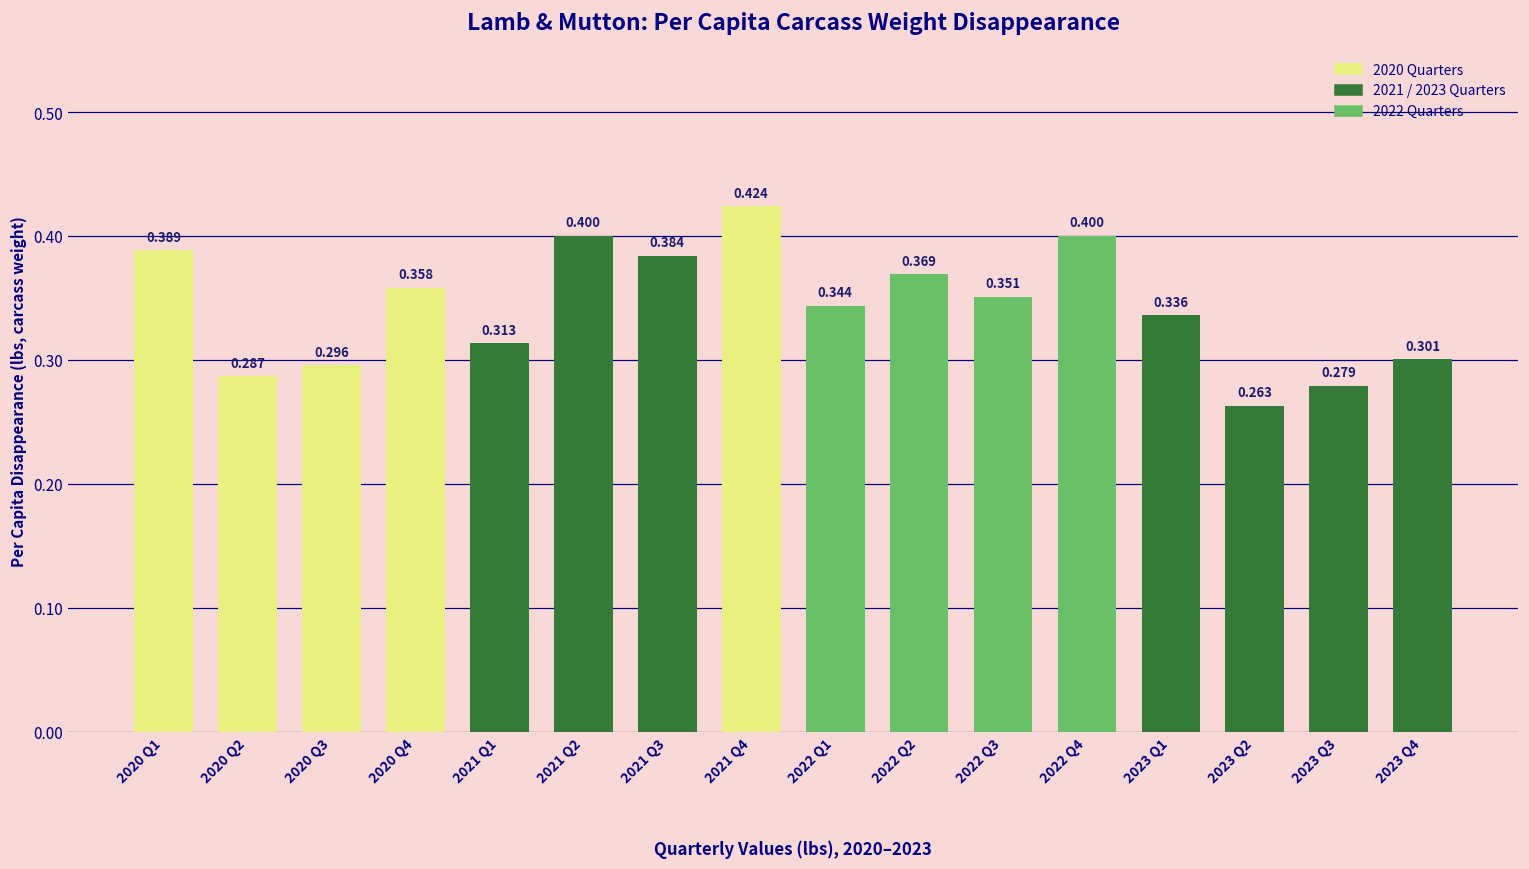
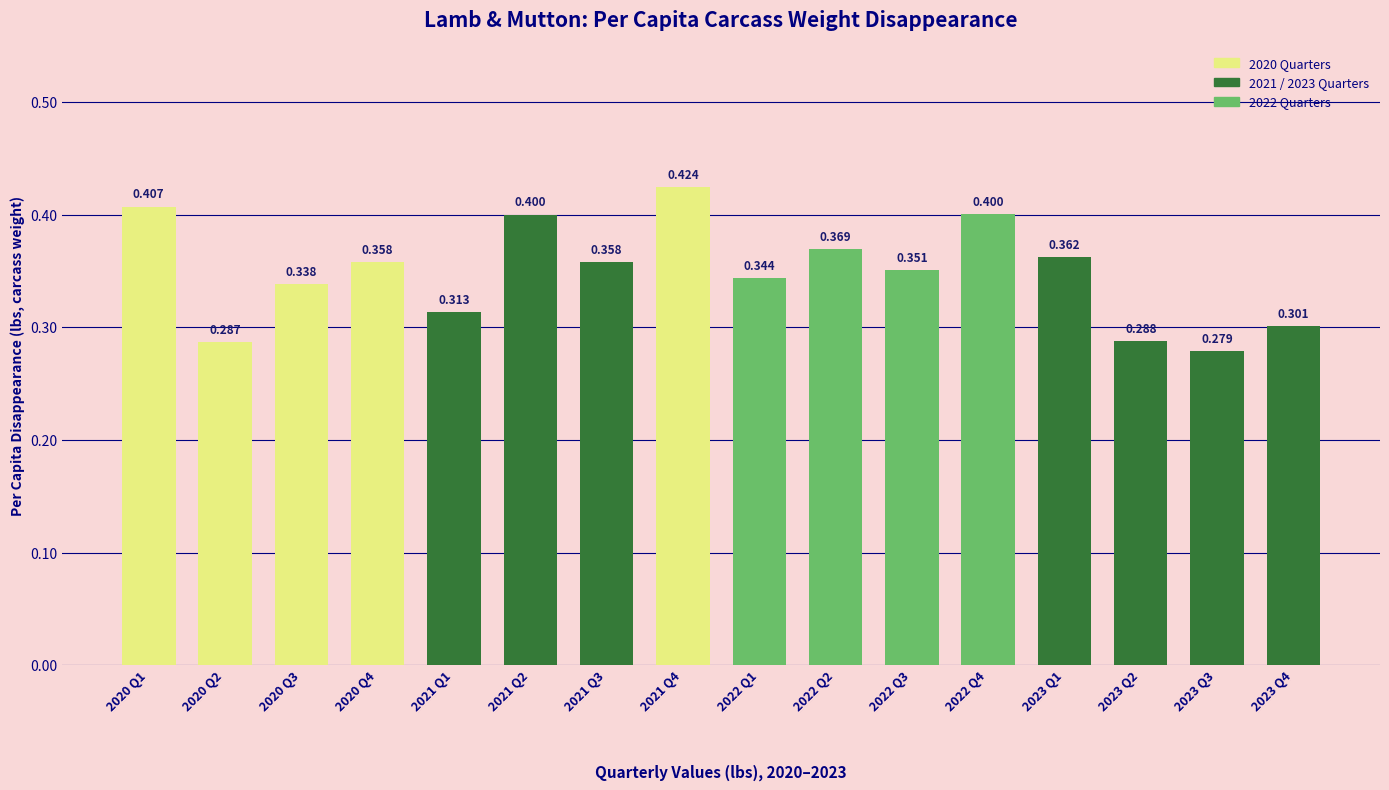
  {
-   "2020 Q1": 0.389,
+   "2020 Q1": 0.407,
    "2020 Q2": 0.287,
-   "2020 Q3": 0.296,
+   "2020 Q3": 0.338,
    "2020 Q4": 0.358,
    "2021 Q1": 0.313,
    "2021 Q2": 0.400,
-   "2021 Q3": 0.384,
+   "2021 Q3": 0.358,
    "2021 Q4": 0.424,
    "2022 Q1": 0.344,
    "2022 Q2": 0.369,
    "2022 Q3": 0.351,
    "2022 Q4": 0.400,
-   "2023 Q1": 0.336,
-   "2023 Q2": 0.263,
+   "2023 Q1": 0.362,
+   "2023 Q2": 0.288,
    "2023 Q3": 0.279,
    "2023 Q4": 0.301
  }
